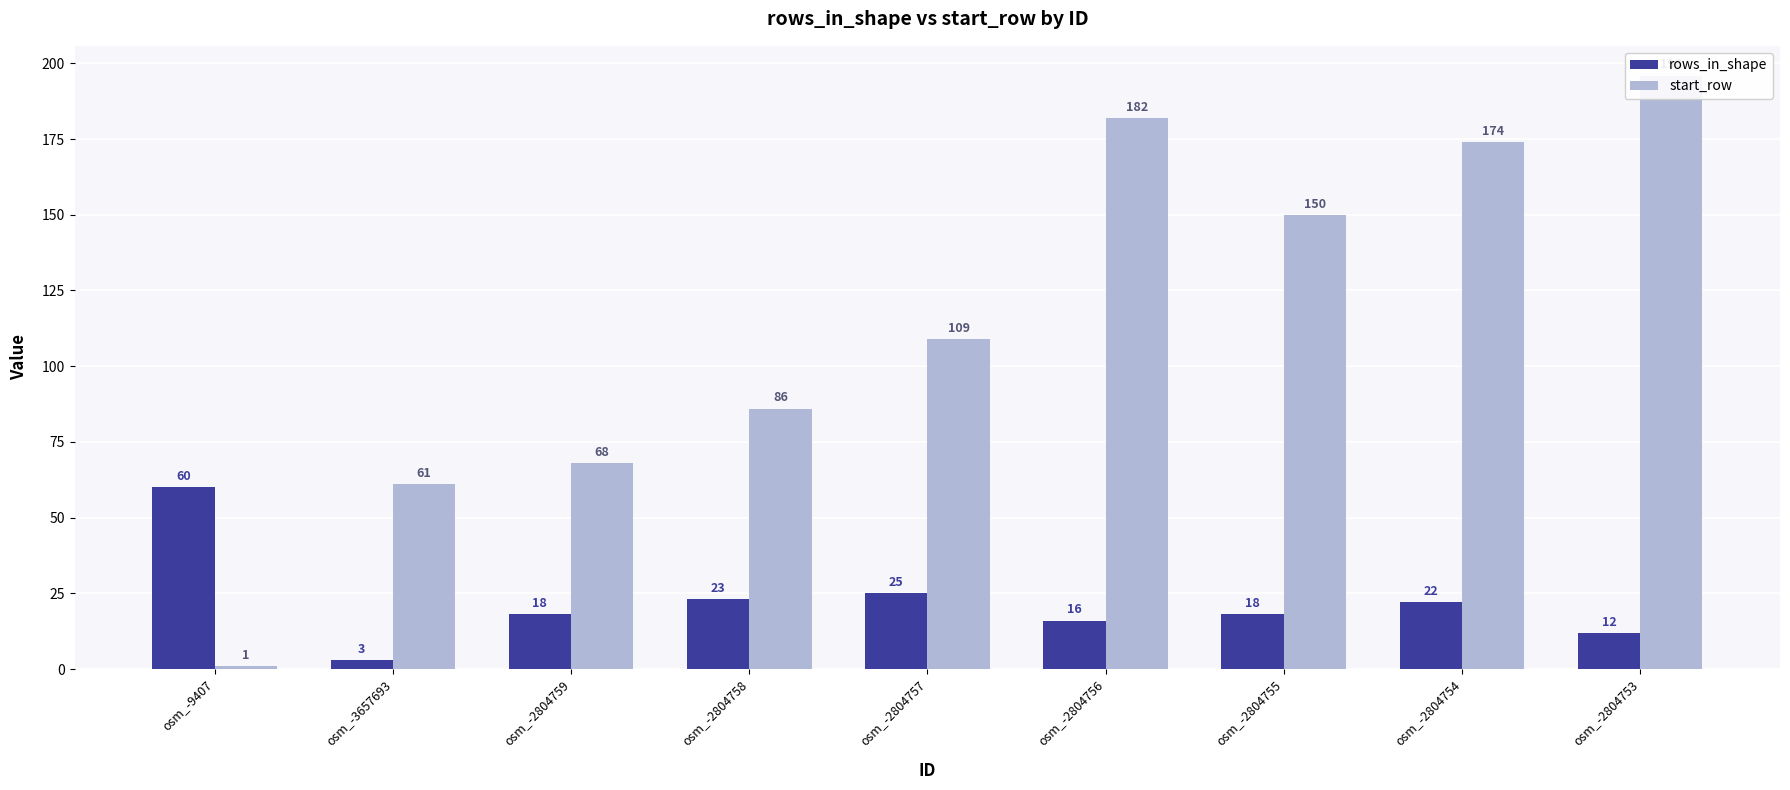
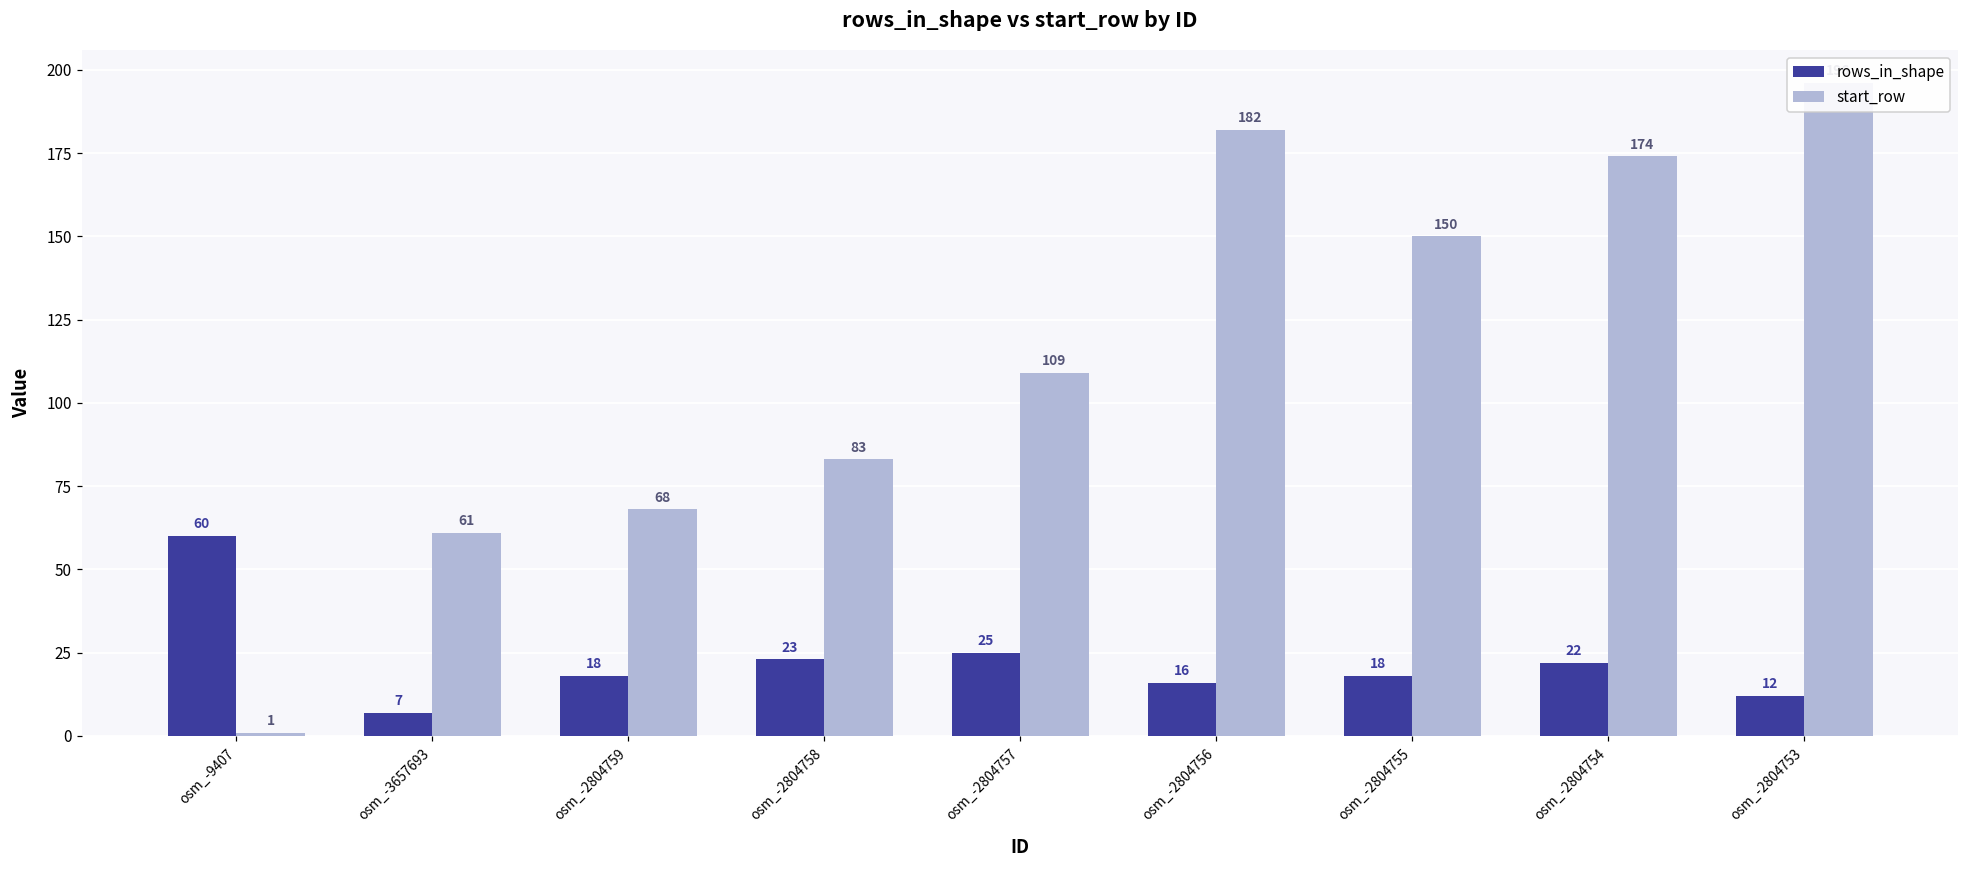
  {
    "rows_in_shape": {
      "osm_-9407": 60,
-     "osm_-3657693": 3,
+     "osm_-3657693": 7,
      "osm_-2804759": 18,
      "osm_-2804758": 23,
      "osm_-2804757": 25,
      "osm_-2804756": 16,
      "osm_-2804755": 18,
      "osm_-2804754": 22,
      "osm_-2804753": 12
    },
    "start_row": {
      "osm_-9407": 1,
      "osm_-3657693": 61,
      "osm_-2804759": 68,
-     "osm_-2804758": 86,
+     "osm_-2804758": 83,
      "osm_-2804757": 109,
      "osm_-2804756": 182,
      "osm_-2804755": 150,
      "osm_-2804754": 174
    }
  }
